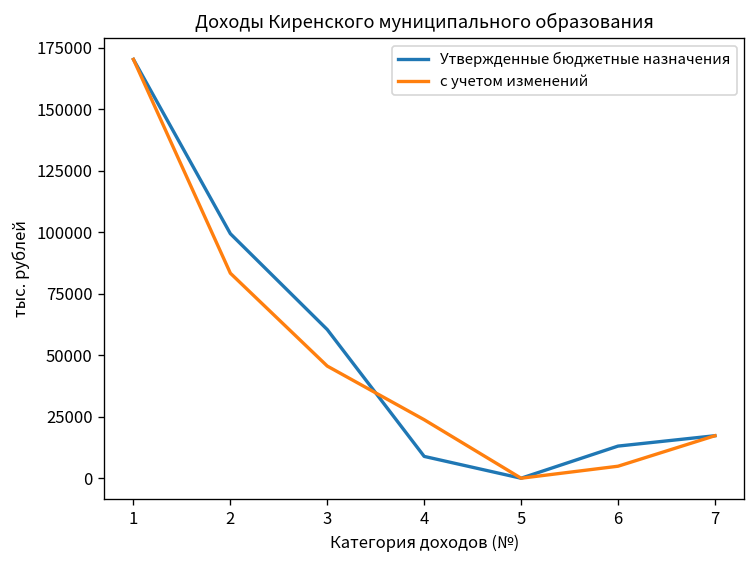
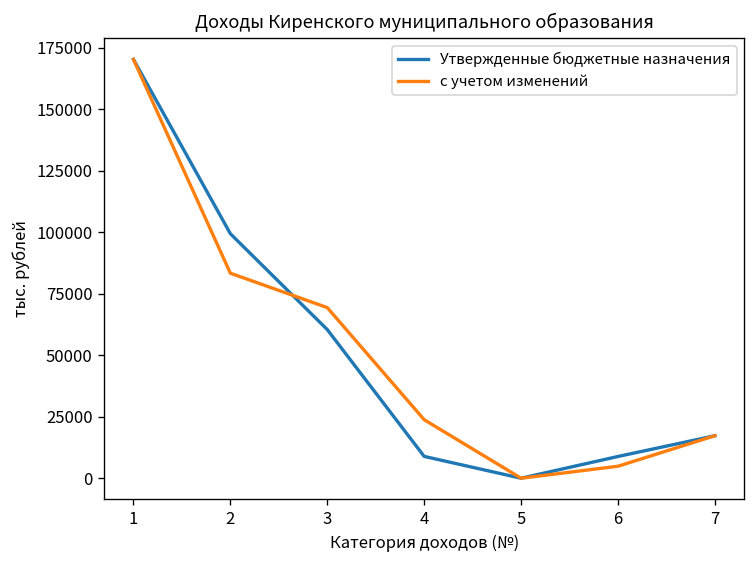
  {
    "Утвержденные бюджетные назначения": {
      "2": 99000,
      "3": 60000,
      "4": 9000,
-     "6": 13000
+     "6": 9000
    },
    "с учетом изменений": {
      "2": 83000,
-     "3": 46000,
+     "3": 69000,
      "4": 24000,
      "6": 5000
    }
  }
